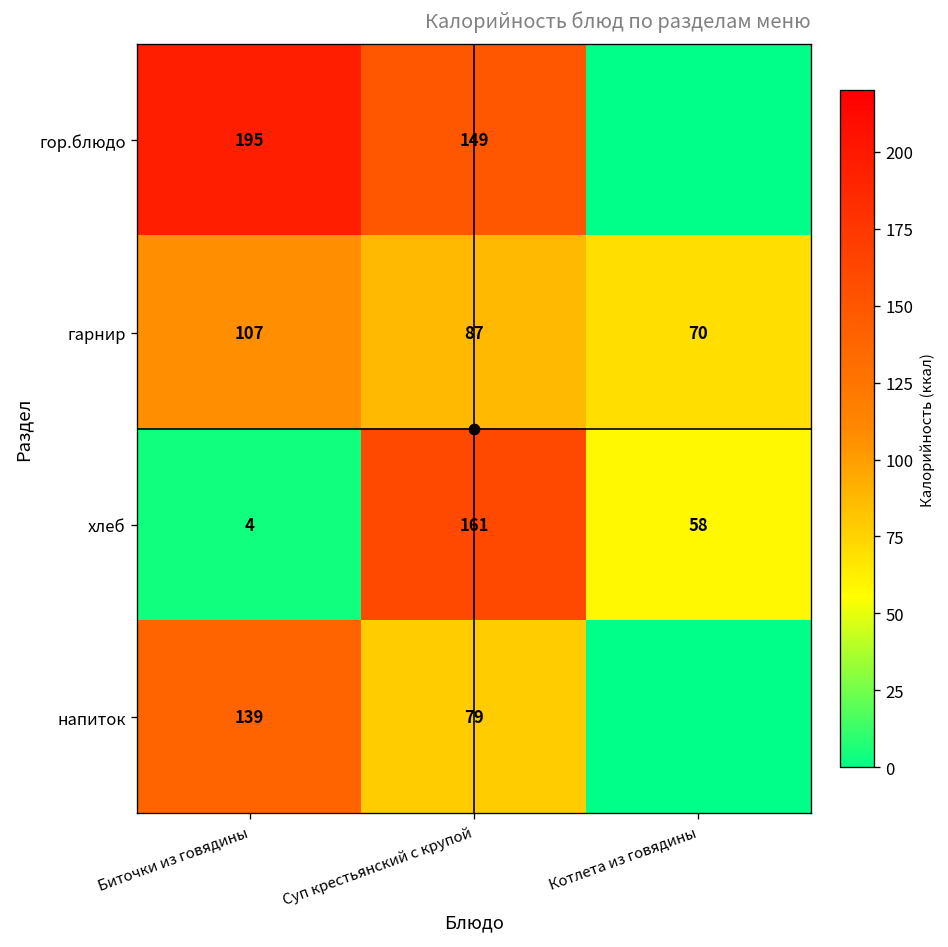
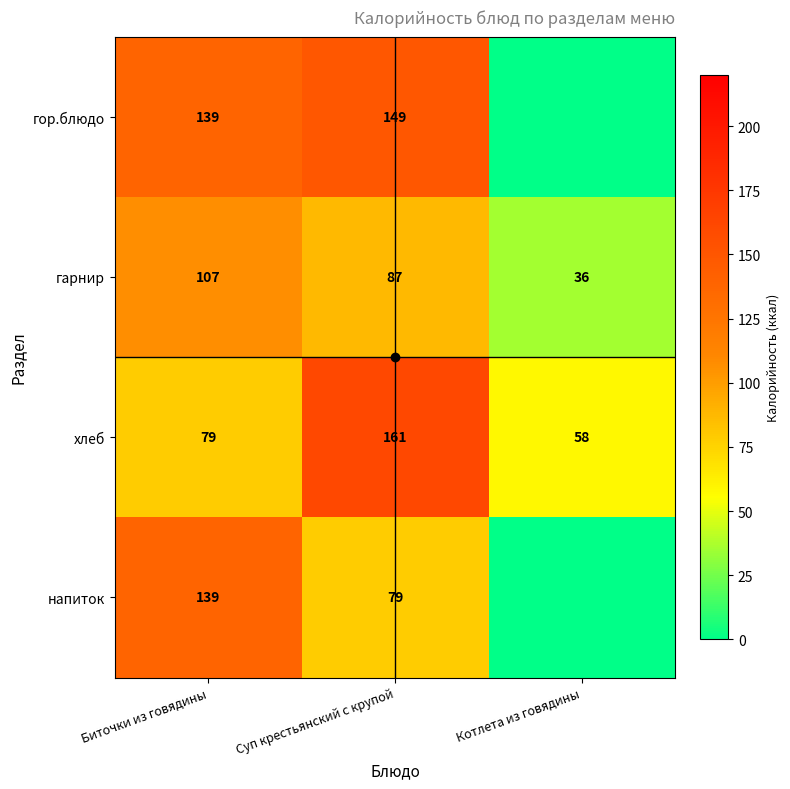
  {
    "гор.блюдо": {
-     "Биточки из говядины": 195,
+     "Биточки из говядины": 139,
      "Суп крестьянский с крупой": 149
    },
    "гарнир": {
      "Биточки из говядины": 107,
      "Суп крестьянский с крупой": 87,
-     "Котлета из говядины": 70
+     "Котлета из говядины": 36
    },
    "хлеб": {
-     "Биточки из говядины": 4,
+     "Биточки из говядины": 79,
      "Суп крестьянский с крупой": 161,
      "Котлета из говядины": 58
    },
    "напиток": {
      "Биточки из говядины": 139,
      "Суп крестьянский с крупой": 79
    }
  }
